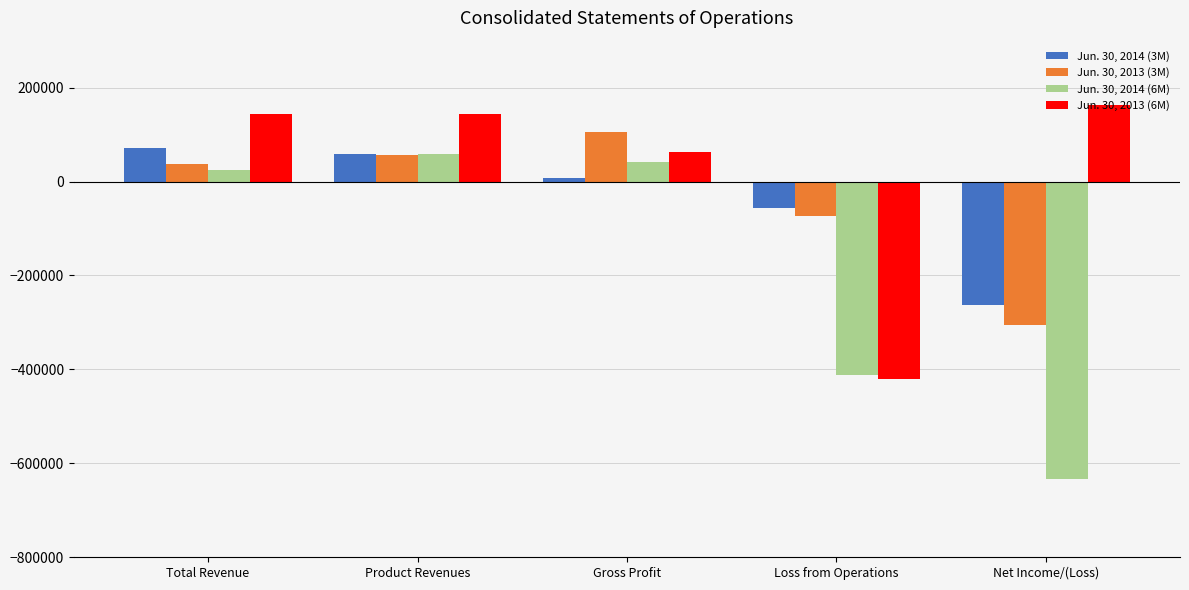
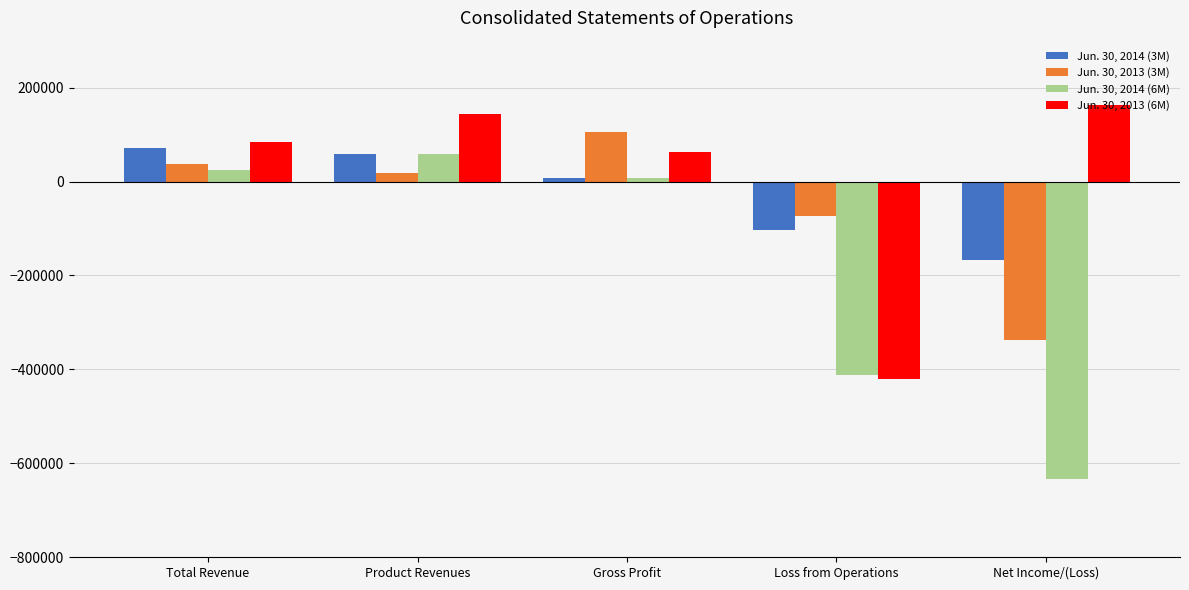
  {
    "Jun. 30, 2014 (3M)": {
      "Total Revenue": 70000,
      "Product Revenues": 60000,
      "Gross Profit": 10000,
-     "Loss from Operations": -60000,
-     "Net Income/(Loss)": -260000
+     "Loss from Operations": -100000,
+     "Net Income/(Loss)": -170000
    },
    "Jun. 30, 2013 (3M)": {
      "Total Revenue": 40000,
-     "Product Revenues": 60000,
+     "Product Revenues": 20000,
      "Gross Profit": 110000,
      "Loss from Operations": -70000,
-     "Net Income/(Loss)": -310000
+     "Net Income/(Loss)": -340000
    },
    "Jun. 30, 2014 (6M)": {
      "Total Revenue": 30000,
      "Product Revenues": 60000,
-     "Gross Profit": 40000,
+     "Gross Profit": 10000,
      "Loss from Operations": -410000,
      "Net Income/(Loss)": -630000
    },
    "Jun. 30, 2013 (6M)": {
-     "Total Revenue": 140000,
+     "Total Revenue": 80000,
      "Product Revenues": 140000,
      "Gross Profit": 60000,
      "Loss from Operations": -420000,
      "Net Income/(Loss)": 160000
    }
  }
